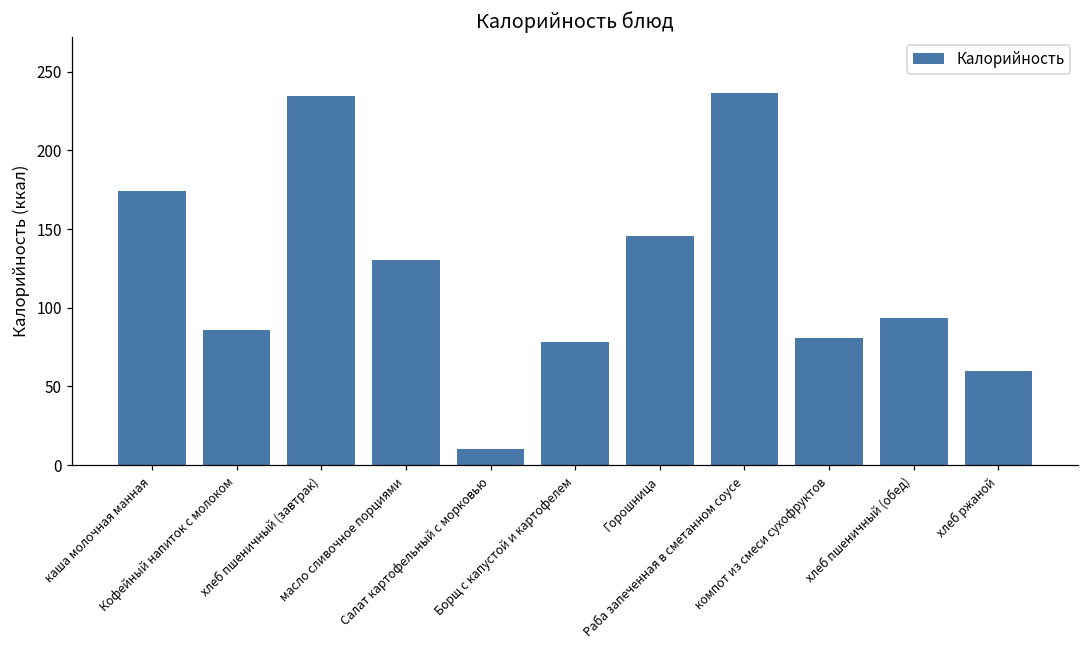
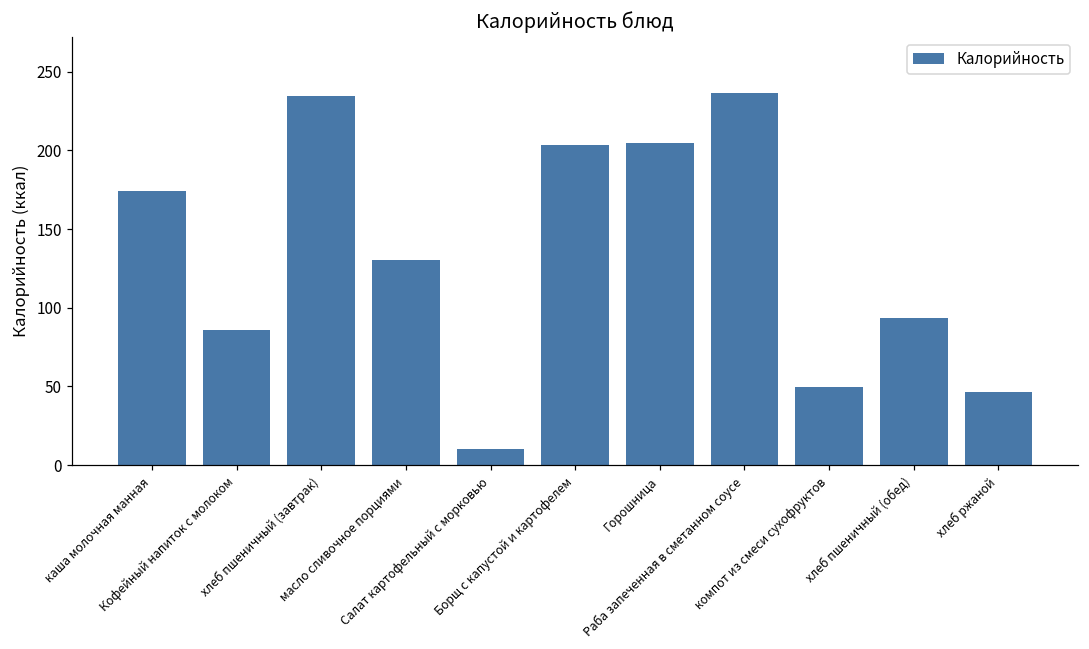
  {
    "каша молочная манная": 174,
    "Кофейный напиток с молоком": 86,
    "хлеб пшеничный (завтрак)": 234,
    "масло сливочное порциями": 131,
    "Салат картофельный с морковью": 10,
-   "Борщ с капустой и картофелем": 78,
-   "Горошница": 145,
+   "Борщ с капустой и картофелем": 204,
+   "Горошница": 205,
    "Раба запеченная в сметанном соусе": 237,
-   "компот из смеси сухофруктов": 81,
+   "компот из смеси сухофруктов": 50,
    "хлеб пшеничный (обед)": 94,
-   "хлеб ржаной": 60
+   "хлеб ржаной": 46
  }
